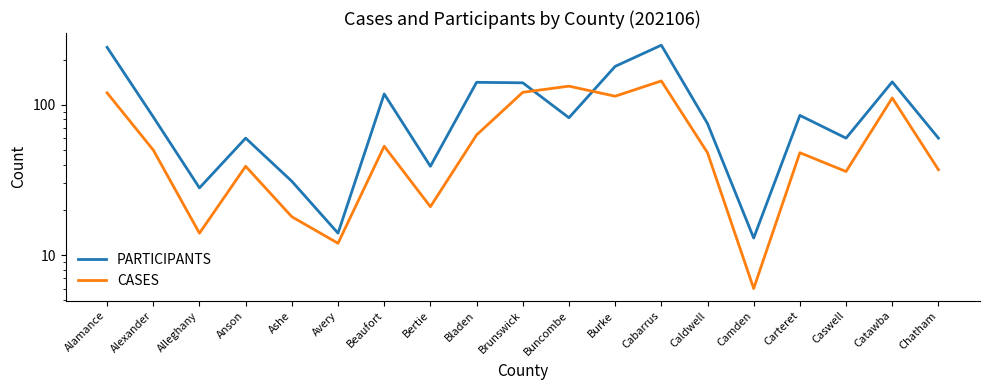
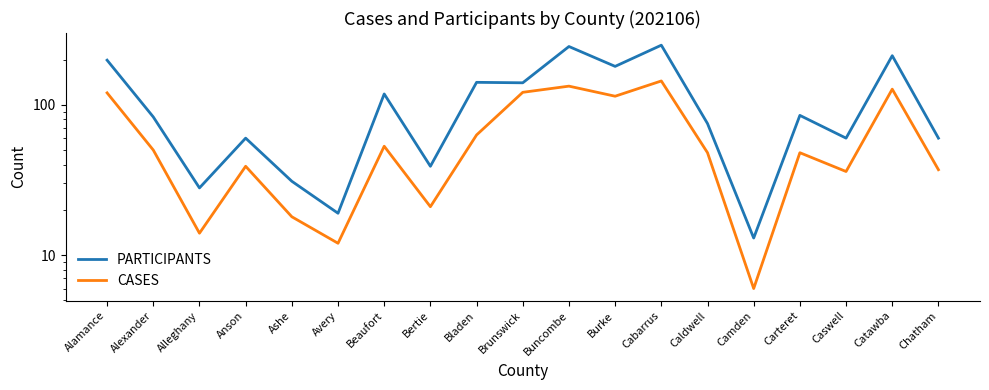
  {
    "PARTICIPANTS": {
-     "Alamance": 240,
+     "Alamance": 200,
      "Alexander": 80,
      "Alleghany": 28,
      "Anson": 60,
      "Ashe": 31,
-     "Avery": 14,
+     "Avery": 19,
      "Beaufort": 120,
      "Bertie": 39,
      "Bladen": 140,
      "Brunswick": 140,
-     "Buncombe": 80,
+     "Buncombe": 240,
      "Burke": 180,
      "Cabarrus": 250,
      "Caldwell": 80,
      "Camden": 13,
      "Carteret": 90,
      "Caswell": 60,
-     "Catawba": 140,
+     "Catawba": 210,
      "Chatham": 60
    },
    "CASES": {
      "Alamance": 120,
      "Alexander": 50,
      "Alleghany": 14,
      "Anson": 39,
      "Ashe": 18,
      "Avery": 12,
      "Beaufort": 53,
      "Bertie": 21,
      "Bladen": 63,
      "Brunswick": 120,
      "Buncombe": 130,
      "Burke": 110,
      "Cabarrus": 140,
      "Caldwell": 48,
      "Camden": 6,
      "Carteret": 48,
      "Caswell": 36,
-     "Catawba": 110,
+     "Catawba": 130,
      "Chatham": 37
    }
  }
